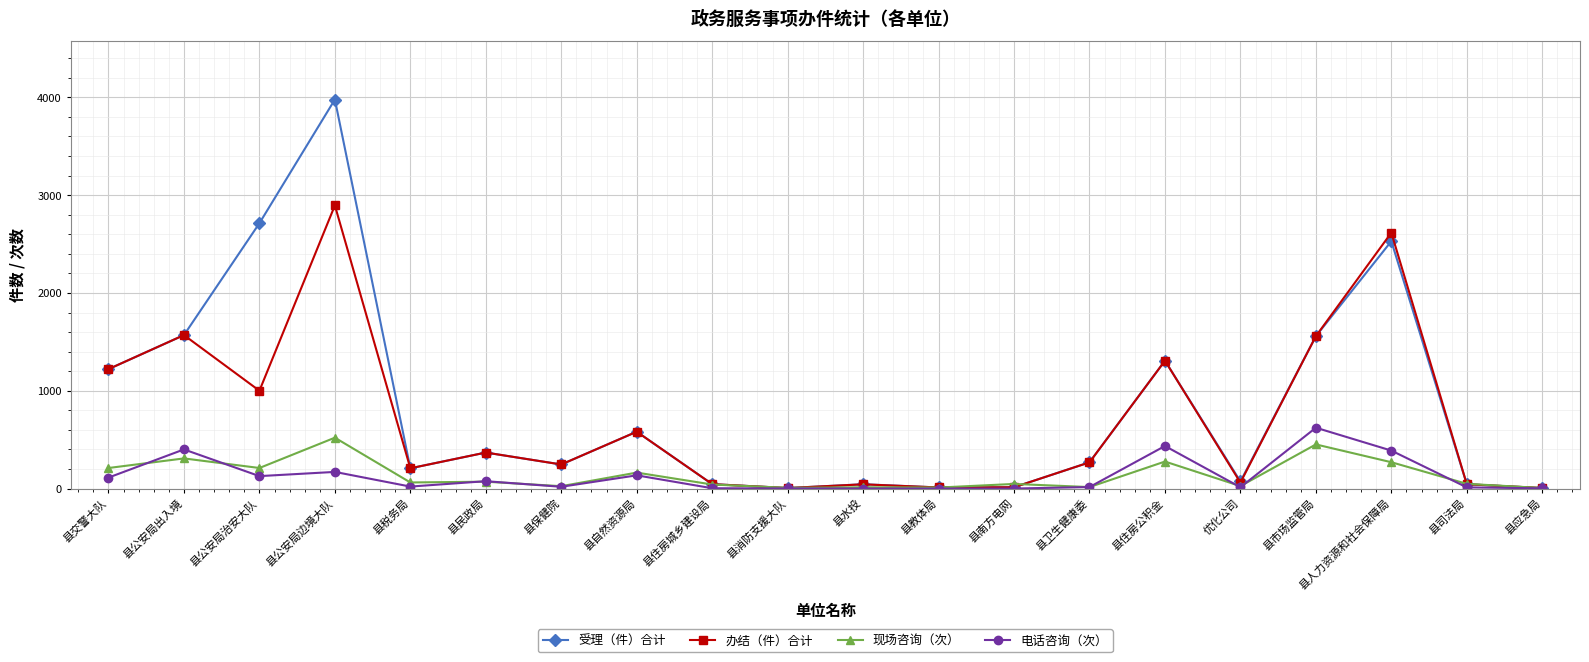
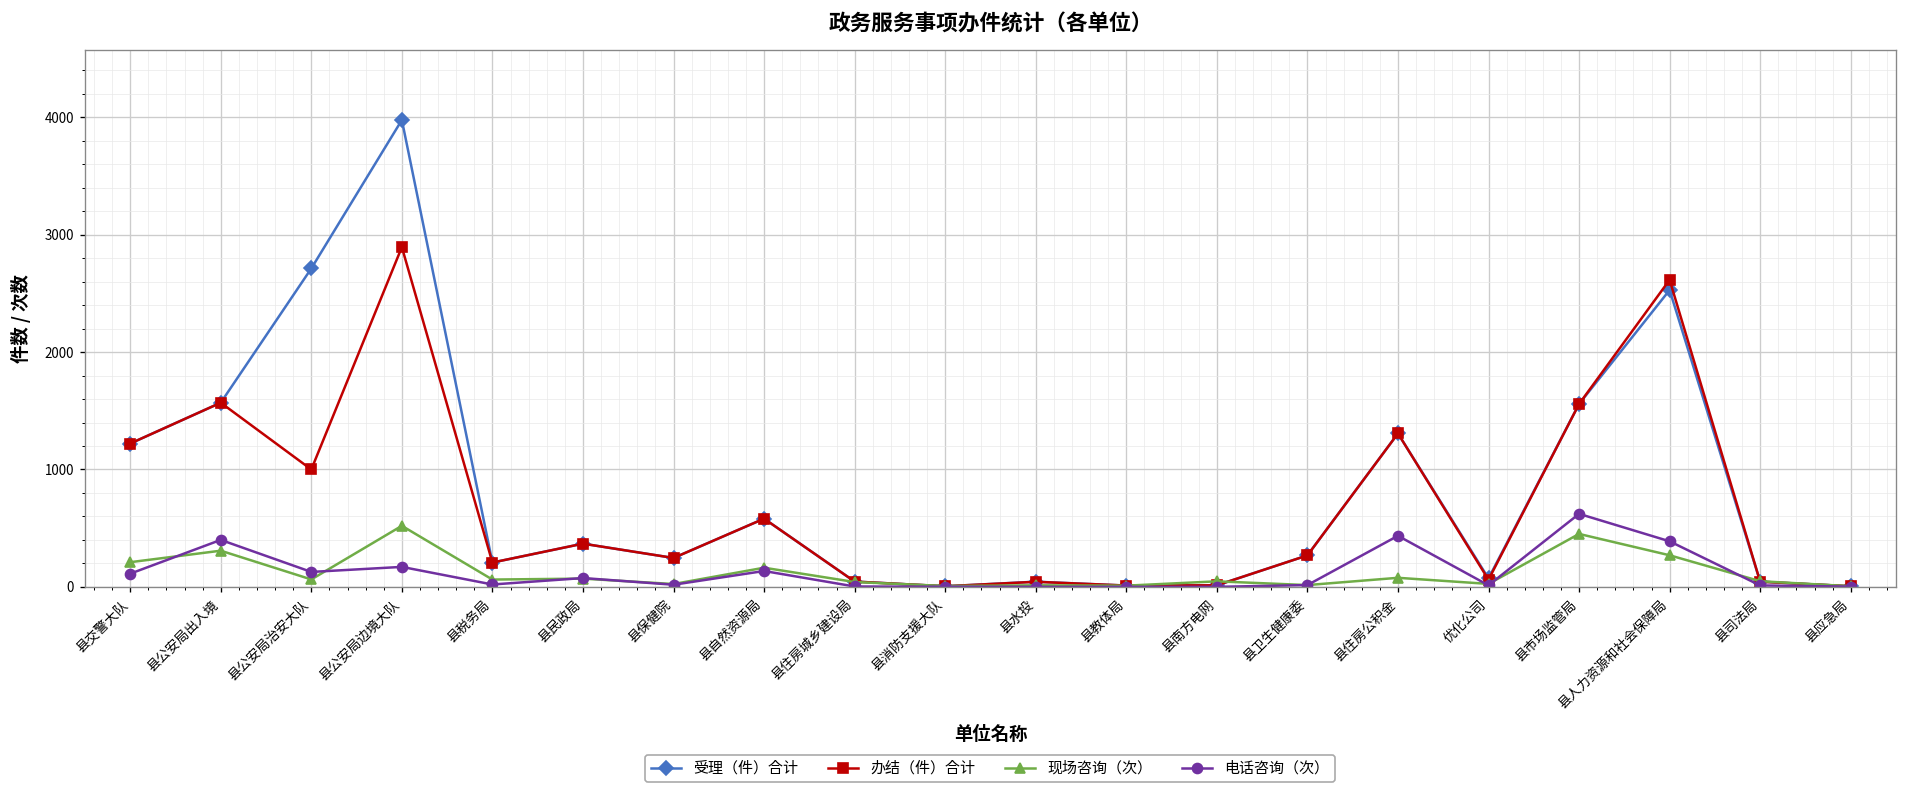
  {
    "受理（件）合计": {
      "县公安局治安大队": 2700,
      "县公安局边境大队": 4000,
      "县人力资源和社会保障局": 2500
    },
    "办结（件）合计": {
      "县公安局治安大队": 1000,
      "县公安局边境大队": 2900,
      "县人力资源和社会保障局": 2600
    },
    "现场咨询（次）": {
      "县交警大队": 200,
      "县公安局出入境": 300,
-     "县公安局治安大队": 200,
+     "县公安局治安大队": 100,
      "县公安局边境大队": 500,
      "县税务局": 100,
      "县自然资源局": 200,
      "县南方电网": 0,
-     "县住房公积金": 300,
+     "县住房公积金": 100,
      "县市场监管局": 500,
      "县人力资源和社会保障局": 300
    },
    "电话咨询（次）": {
      "县交警大队": 100,
      "县公安局出入境": 400,
      "县公安局治安大队": 100,
      "县公安局边境大队": 200,
      "县税务局": 0,
      "县自然资源局": 100,
      "县住房城乡建设局": 0,
      "县住房公积金": 400,
      "县市场监管局": 600,
      "县人力资源和社会保障局": 400,
      "县司法局": 0
    }
  }
